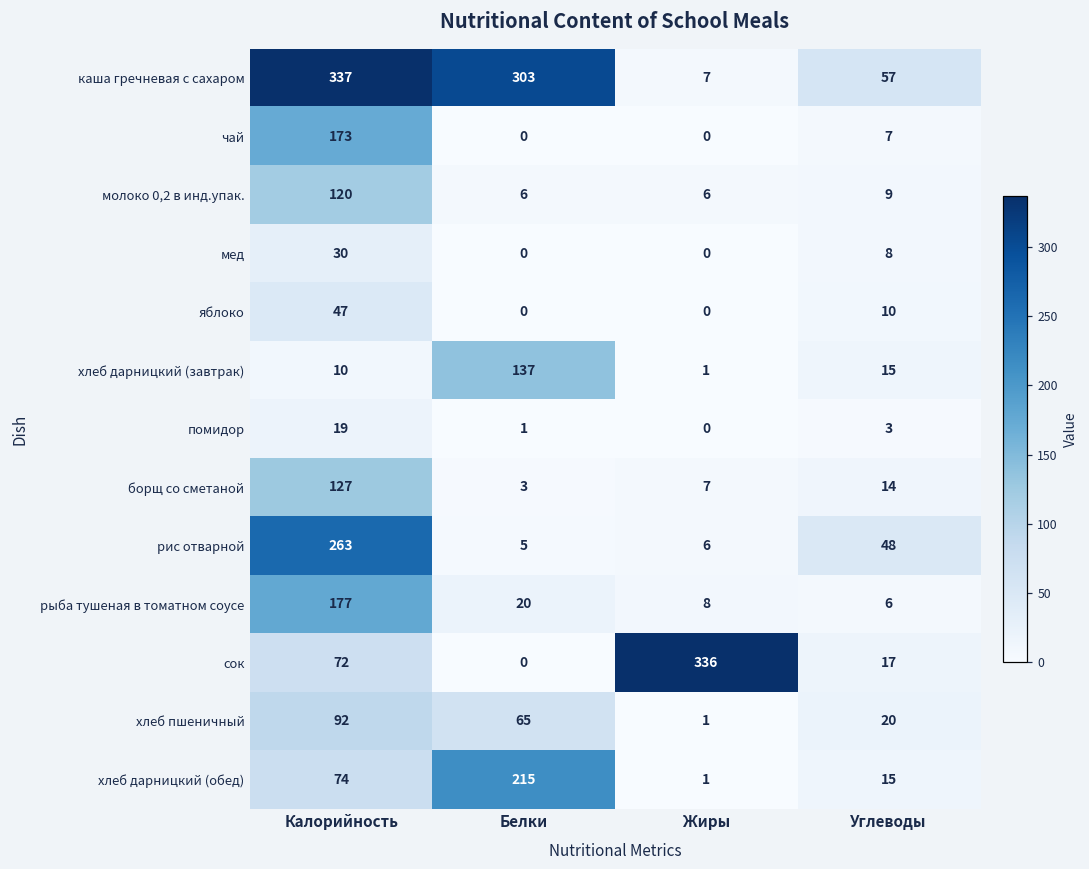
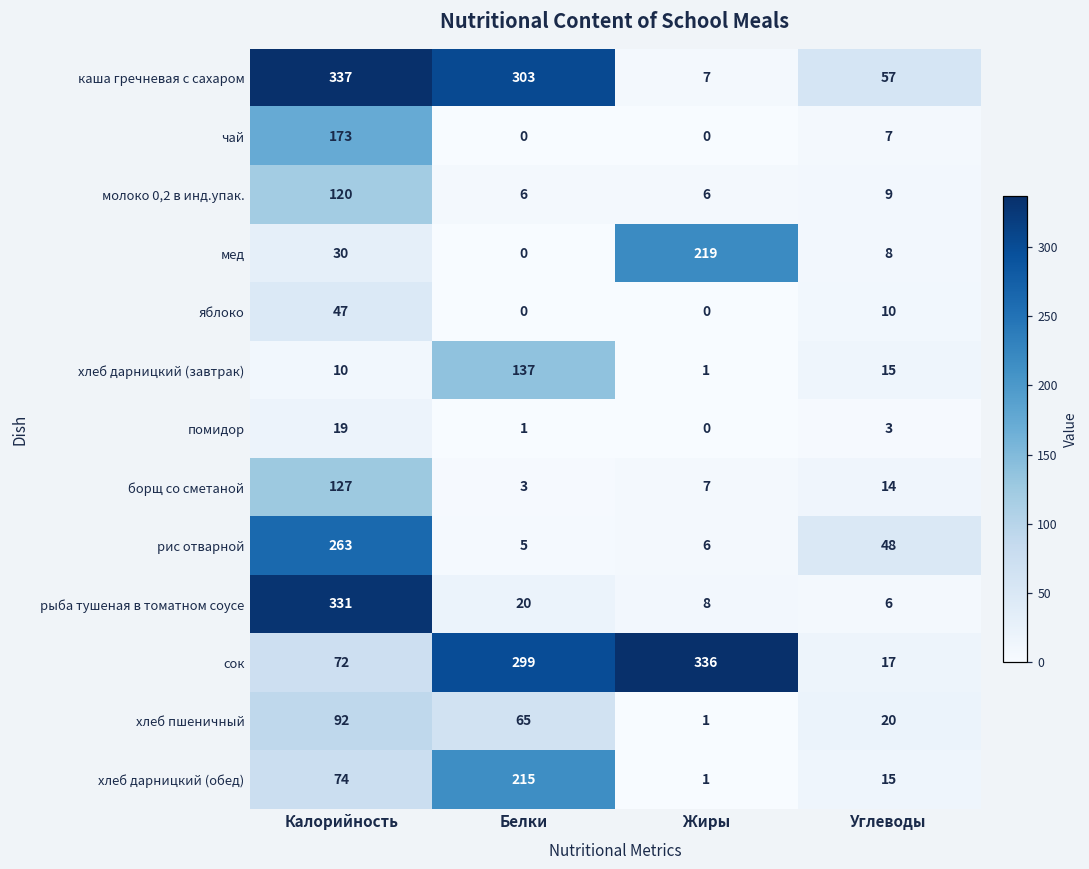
  {
    "каша гречневая с сахаром": {
      "Калорийность": 337,
      "Белки": 303,
      "Жиры": 7,
      "Углеводы": 57
    },
    "чай": {
      "Калорийность": 173,
      "Белки": 0,
      "Жиры": 0,
      "Углеводы": 7
    },
    "молоко 0,2 в инд.упак.": {
      "Калорийность": 120,
      "Белки": 6,
      "Жиры": 6,
      "Углеводы": 9
    },
    "мед": {
      "Калорийность": 30,
      "Белки": 0,
-     "Жиры": 0,
+     "Жиры": 219,
      "Углеводы": 8
    },
    "яблоко": {
      "Калорийность": 47,
      "Белки": 0,
      "Жиры": 0,
      "Углеводы": 10
    },
    "хлеб дарницкий (завтрак)": {
      "Калорийность": 10,
      "Белки": 137,
      "Жиры": 1,
      "Углеводы": 15
    },
    "помидор": {
      "Калорийность": 19,
      "Белки": 1,
      "Жиры": 0,
      "Углеводы": 3
    },
    "борщ со сметаной": {
      "Калорийность": 127,
      "Белки": 3,
      "Жиры": 7,
      "Углеводы": 14
    },
    "рис отварной": {
      "Калорийность": 263,
      "Белки": 5,
      "Жиры": 6,
      "Углеводы": 48
    },
    "рыба тушеная в томатном соусе": {
-     "Калорийность": 177,
+     "Калорийность": 331,
      "Белки": 20,
      "Жиры": 8,
      "Углеводы": 6
    },
    "сок": {
      "Калорийность": 72,
-     "Белки": 0,
+     "Белки": 299,
      "Жиры": 336,
      "Углеводы": 17
    },
    "хлеб пшеничный": {
      "Калорийность": 92,
      "Белки": 65,
      "Жиры": 1,
      "Углеводы": 20
    },
    "хлеб дарницкий (обед)": {
      "Калорийность": 74,
      "Белки": 215,
      "Жиры": 1,
      "Углеводы": 15
    }
  }
